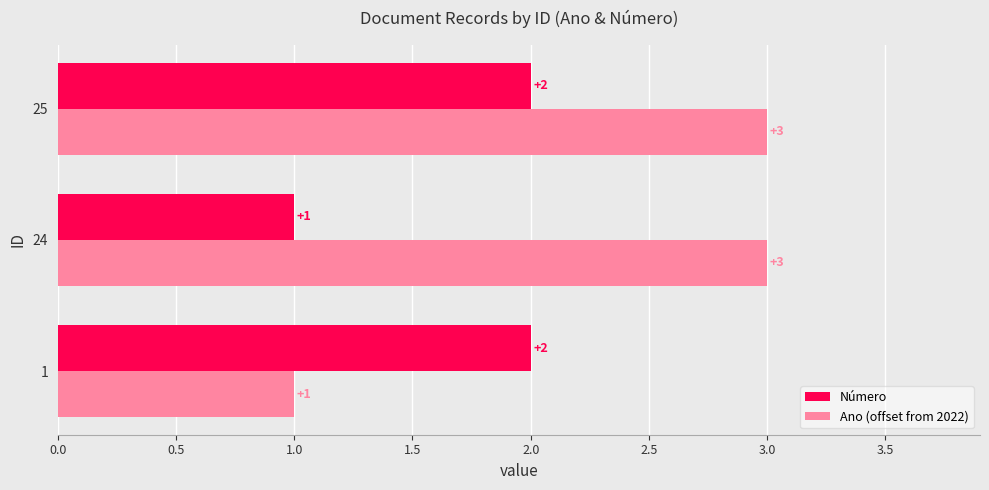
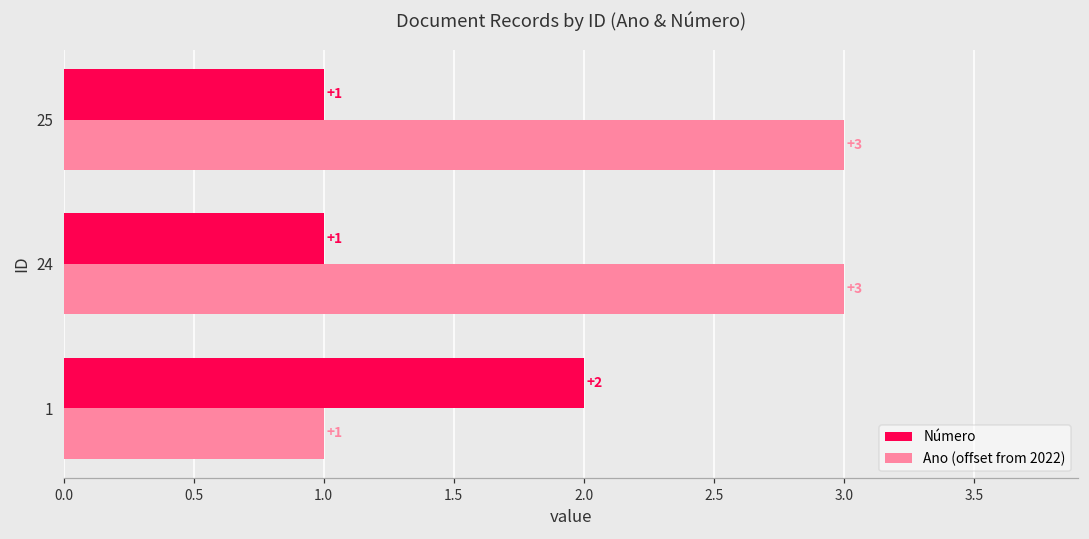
  {
    "Número": {
-     "25": "+2",
+     "25": "+1",
      "24": "+1",
      "1": "+2"
    },
    "Ano (offset from 2022)": {
      "25": "+3",
      "24": "+3",
      "1": "+1"
    }
  }
